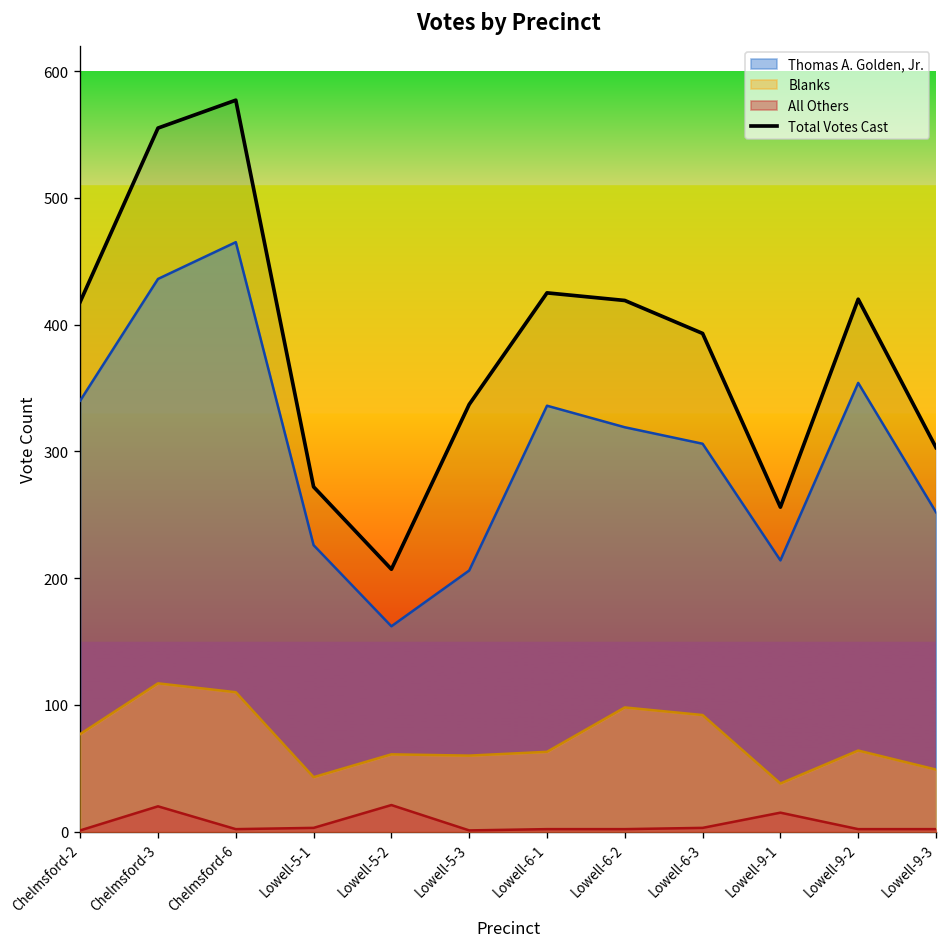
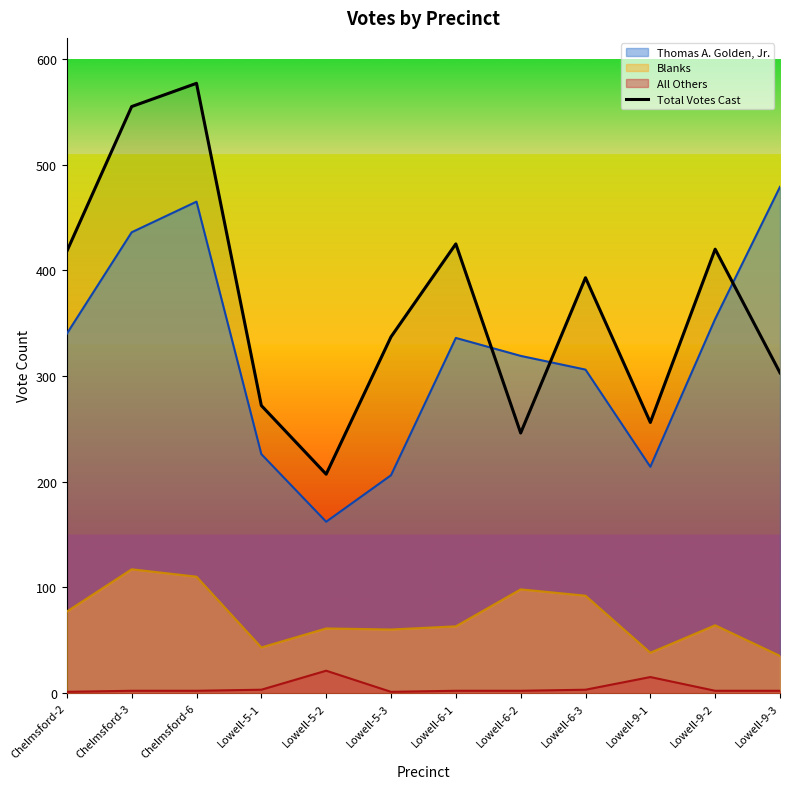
  {
    "Thomas A. Golden, Jr.": {
      "Chelmsford-2": 340,
      "Chelmsford-3": 436,
      "Chelmsford-6": 465,
      "Lowell-5-1": 226,
      "Lowell-5-2": 162,
      "Lowell-5-3": 206,
      "Lowell-6-1": 336,
      "Lowell-6-2": 319,
      "Lowell-6-3": 306,
      "Lowell-9-1": 214,
      "Lowell-9-2": 354,
-     "Lowell-9-3": 252
+     "Lowell-9-3": 479
    },
    "Blanks": {
      "Chelmsford-2": 77,
      "Chelmsford-3": 117,
      "Chelmsford-6": 110,
      "Lowell-5-1": 43,
      "Lowell-5-2": 61,
      "Lowell-5-3": 60,
      "Lowell-6-1": 63,
      "Lowell-6-2": 98,
      "Lowell-6-3": 92,
      "Lowell-9-1": 38,
      "Lowell-9-2": 64,
-     "Lowell-9-3": 49
+     "Lowell-9-3": 35
    },
    "All Others": {
      "Chelmsford-2": 1,
-     "Chelmsford-3": 20,
+     "Chelmsford-3": 2,
      "Chelmsford-6": 2,
      "Lowell-5-1": 3,
      "Lowell-5-2": 21,
      "Lowell-5-3": 1,
      "Lowell-6-1": 2,
      "Lowell-6-2": 2,
      "Lowell-6-3": 3,
      "Lowell-9-1": 15,
      "Lowell-9-2": 2,
      "Lowell-9-3": 2
    },
    "Total Votes Cast": {
      "Chelmsford-2": 418,
      "Chelmsford-3": 555,
      "Chelmsford-6": 577,
      "Lowell-5-1": 272,
      "Lowell-5-2": 207,
      "Lowell-5-3": 337,
      "Lowell-6-1": 425,
-     "Lowell-6-2": 419,
+     "Lowell-6-2": 246,
      "Lowell-6-3": 393,
      "Lowell-9-1": 256,
      "Lowell-9-2": 420,
      "Lowell-9-3": 303
    }
  }
